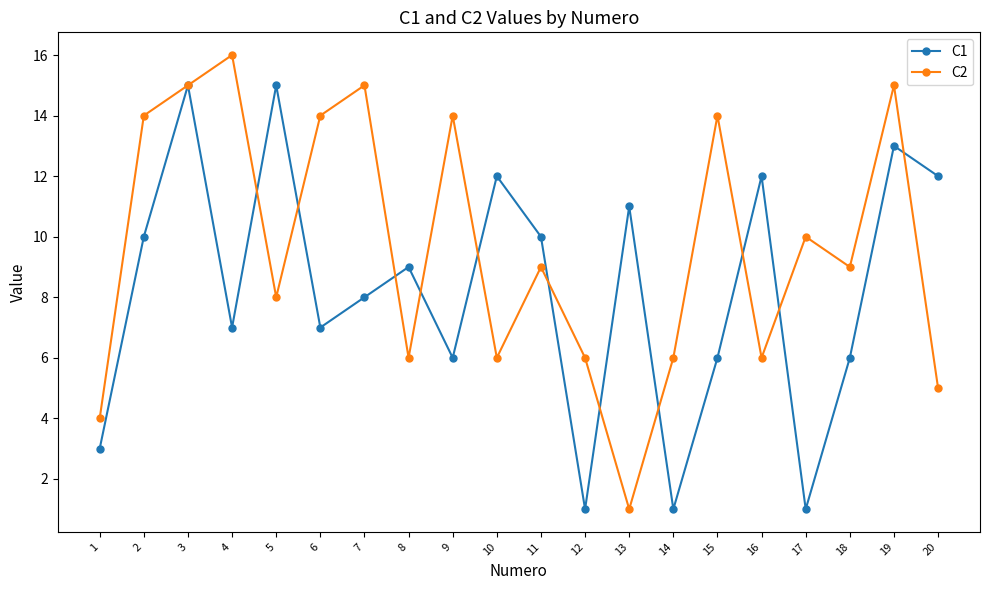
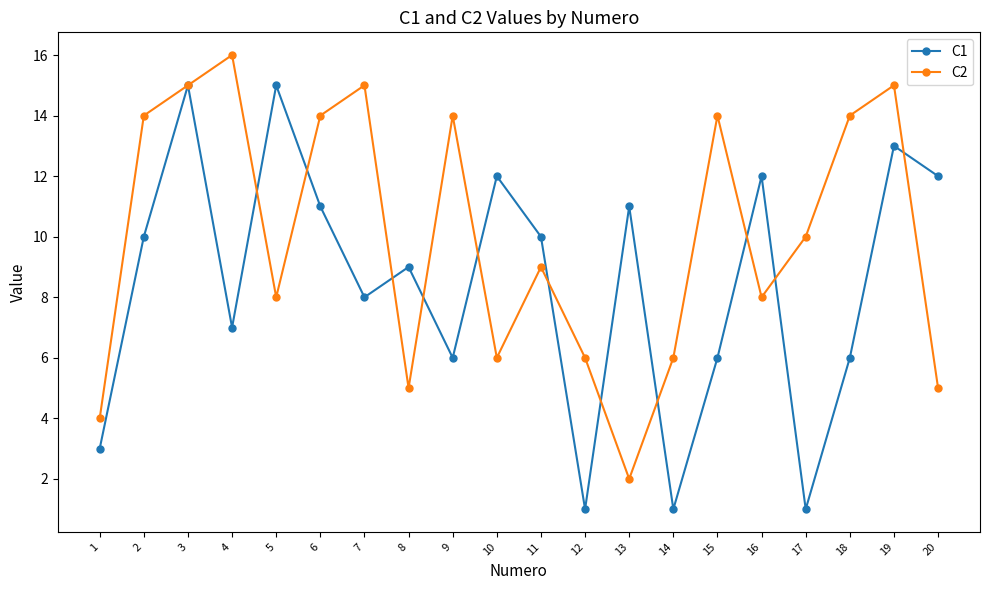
  {
    "C1": {
      "1": 3,
      "2": 10,
      "4": 7,
      "5": 15,
-     "6": 7,
+     "6": 11,
      "7": 8,
      "8": 9,
      "9": 6,
      "10": 12,
      "11": 10,
      "12": 1,
      "13": 11,
      "14": 1,
      "15": 6,
      "16": 12,
      "17": 1,
      "18": 6,
      "19": 13,
      "20": 12
    },
    "C2": {
      "1": 4,
      "2": 14,
      "4": 16,
      "5": 8,
      "6": 14,
      "7": 15,
-     "8": 6,
+     "8": 5,
      "9": 14,
      "10": 6,
      "11": 9,
      "12": 6,
-     "13": 1,
+     "13": 2,
      "14": 6,
      "15": 14,
-     "16": 6,
+     "16": 8,
      "17": 10,
-     "18": 9,
+     "18": 14,
      "19": 15,
      "20": 5
    }
  }
